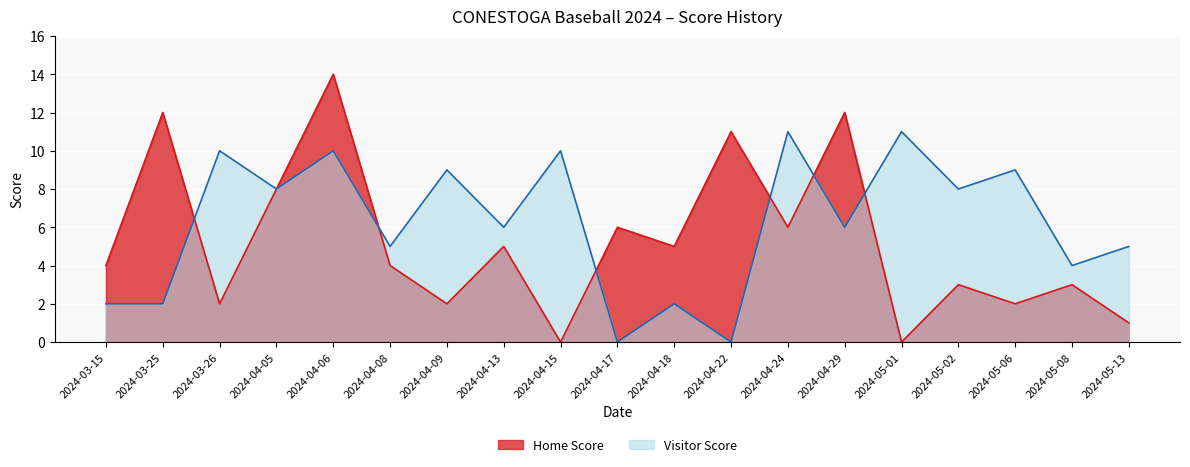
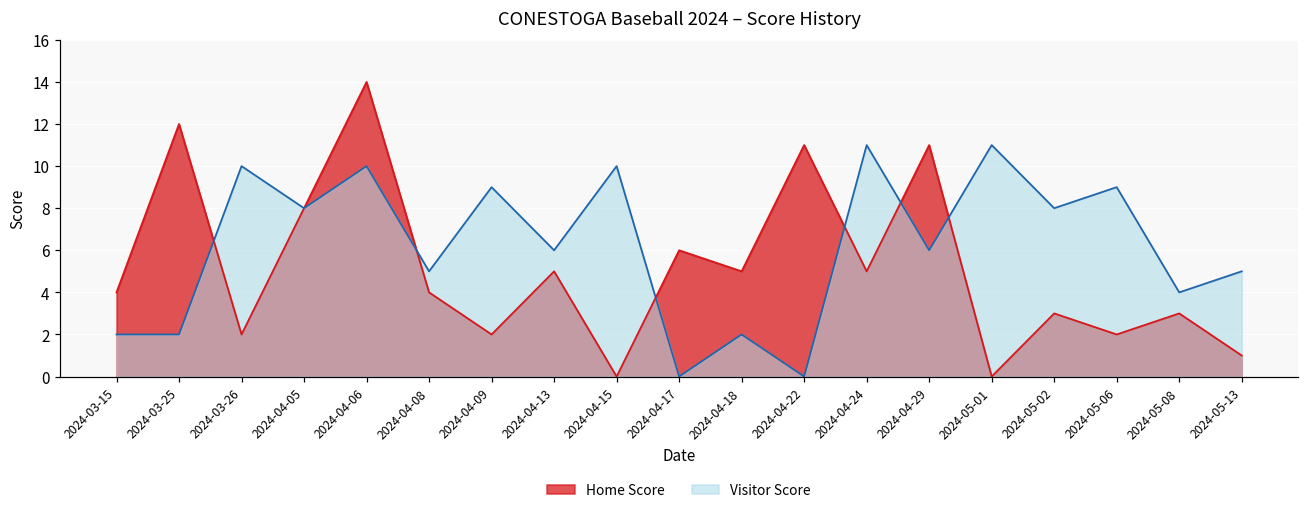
  {
    "Home Score": {
      "2024-03-15": 4,
      "2024-03-25": 12,
      "2024-03-26": 2,
      "2024-04-06": 14,
      "2024-04-08": 4,
      "2024-04-09": 2,
      "2024-04-13": 5,
      "2024-04-15": 0,
      "2024-04-17": 6,
      "2024-04-18": 5,
      "2024-04-22": 11,
-     "2024-04-24": 6,
-     "2024-04-29": 12,
+     "2024-04-24": 5,
+     "2024-04-29": 11,
      "2024-05-01": 0,
      "2024-05-02": 3,
      "2024-05-06": 2,
      "2024-05-08": 3,
      "2024-05-13": 1
    },
    "Visitor Score": {
      "2024-03-15": 2,
      "2024-03-25": 2,
      "2024-03-26": 10,
      "2024-04-06": 10,
      "2024-04-08": 5,
      "2024-04-09": 9,
      "2024-04-13": 6,
      "2024-04-15": 10,
      "2024-04-17": 0,
      "2024-04-18": 2,
      "2024-04-22": 0,
      "2024-04-24": 11,
      "2024-04-29": 6,
      "2024-05-01": 11,
      "2024-05-02": 8,
      "2024-05-06": 9,
      "2024-05-08": 4,
      "2024-05-13": 5
    }
  }
